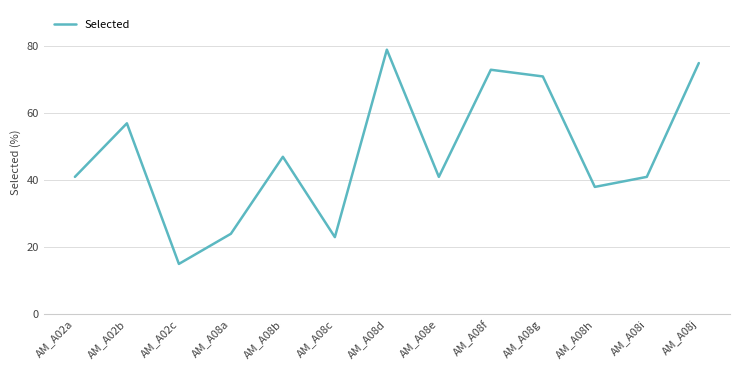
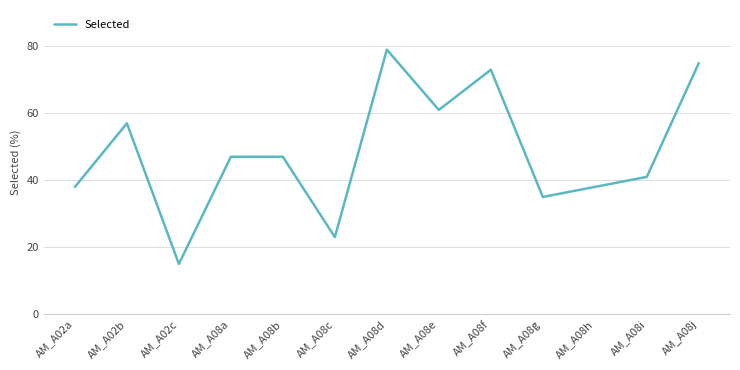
  {
-   "AM_A02a": 41,
+   "AM_A02a": 38,
    "AM_A02b": 57,
    "AM_A02c": 15,
-   "AM_A08a": 24,
+   "AM_A08a": 47,
    "AM_A08b": 47,
    "AM_A08c": 23,
    "AM_A08d": 79,
-   "AM_A08e": 41,
+   "AM_A08e": 61,
    "AM_A08f": 73,
-   "AM_A08g": 71,
+   "AM_A08g": 35,
    "AM_A08h": 38,
    "AM_A08i": 41,
    "AM_A08j": 75
  }
